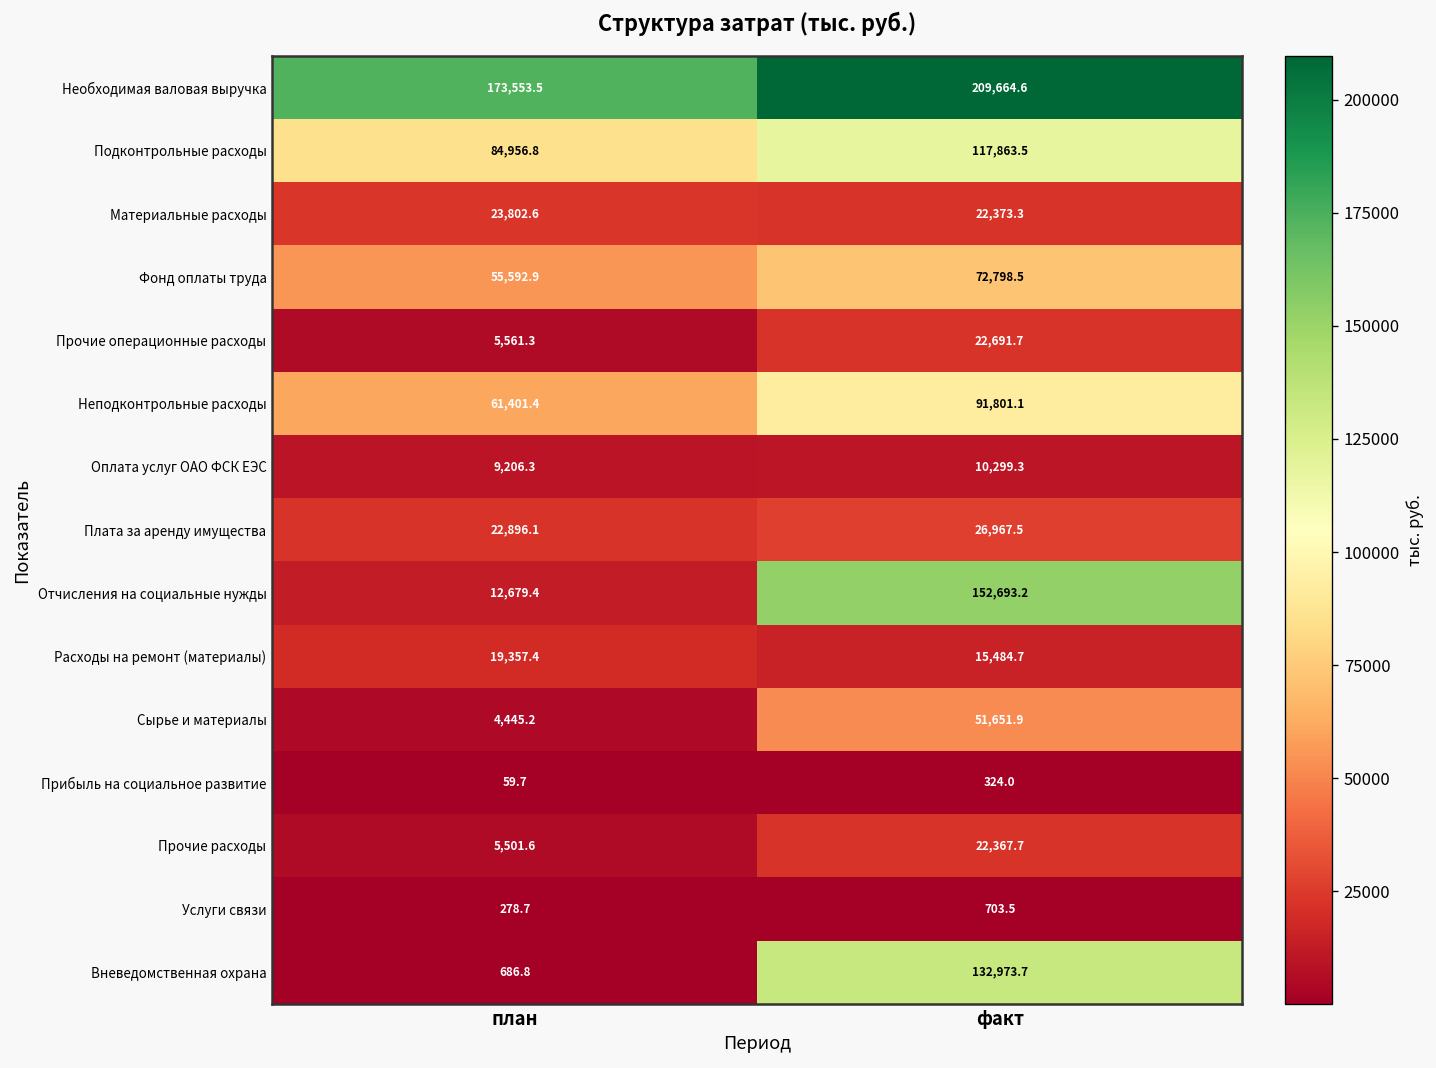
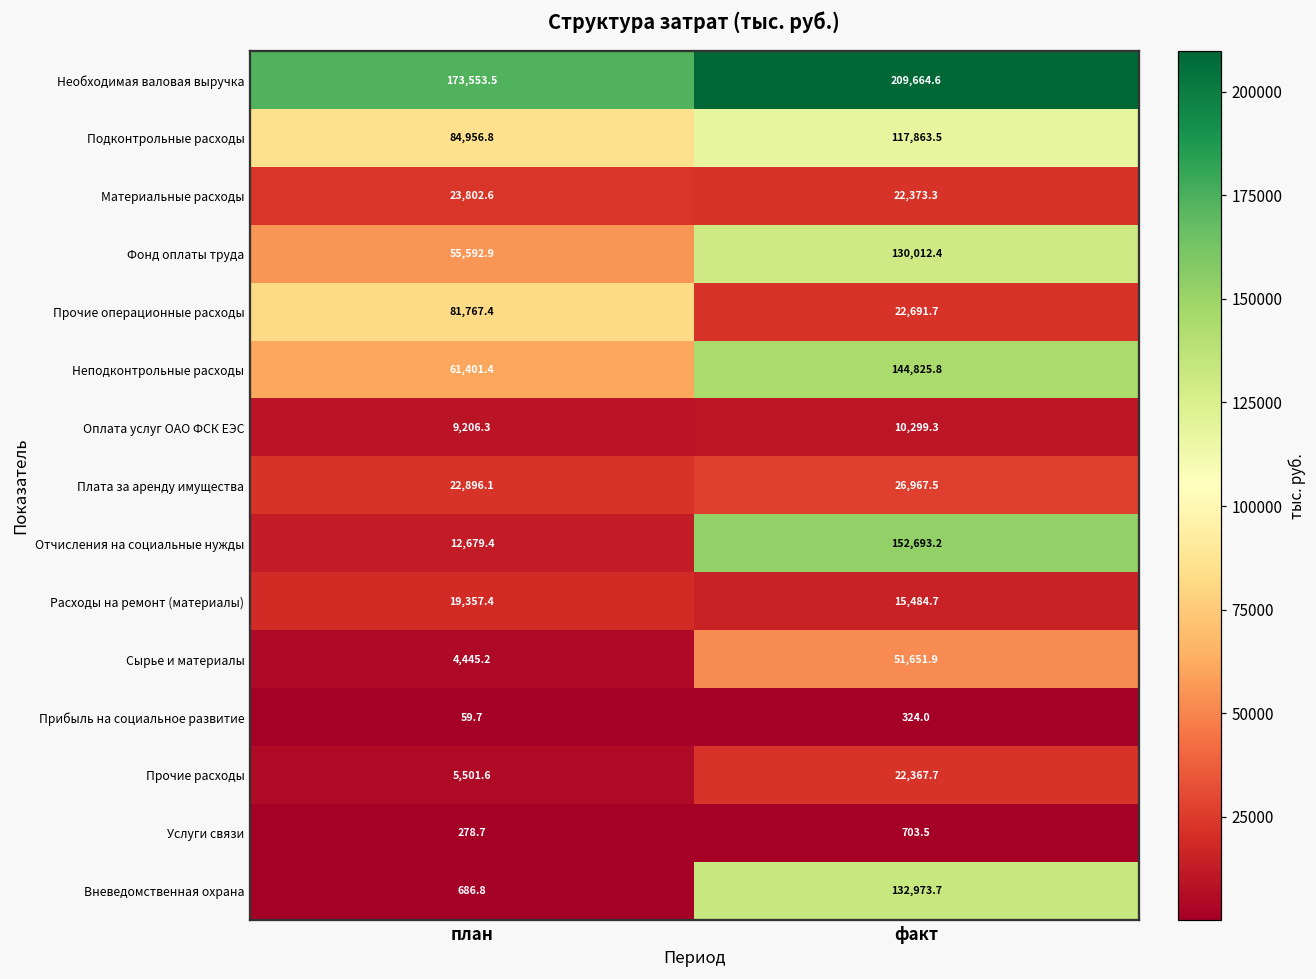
  {
    "Необходимая валовая выручка": {
      "план": "173,553.5",
      "факт": "209,664.6"
    },
    "Подконтрольные расходы": {
      "план": "84,956.8",
      "факт": "117,863.5"
    },
    "Материальные расходы": {
      "план": "23,802.6",
      "факт": "22,373.3"
    },
    "Фонд оплаты труда": {
      "план": "55,592.9",
-     "факт": "72,798.5"
+     "факт": "130,012.4"
    },
    "Прочие операционные расходы": {
-     "план": "5,561.3",
+     "план": "81,767.4",
      "факт": "22,691.7"
    },
    "Неподконтрольные расходы": {
      "план": "61,401.4",
-     "факт": "91,801.1"
+     "факт": "144,825.8"
    },
    "Оплата услуг ОАО ФСК ЕЭС": {
      "план": "9,206.3",
      "факт": "10,299.3"
    },
    "Плата за аренду имущества": {
      "план": "22,896.1",
      "факт": "26,967.5"
    },
    "Отчисления на социальные нужды": {
      "план": "12,679.4",
      "факт": "152,693.2"
    },
    "Расходы на ремонт (материалы)": {
      "план": "19,357.4",
      "факт": "15,484.7"
    },
    "Сырье и материалы": {
      "план": "4,445.2",
      "факт": "51,651.9"
    },
    "Прибыль на социальное развитие": {
      "план": "59.7",
      "факт": "324.0"
    },
    "Прочие расходы": {
      "план": "5,501.6",
      "факт": "22,367.7"
    },
    "Услуги связи": {
      "план": "278.7",
      "факт": "703.5"
    },
    "Вневедомственная охрана": {
      "план": "686.8",
      "факт": "132,973.7"
    }
  }
